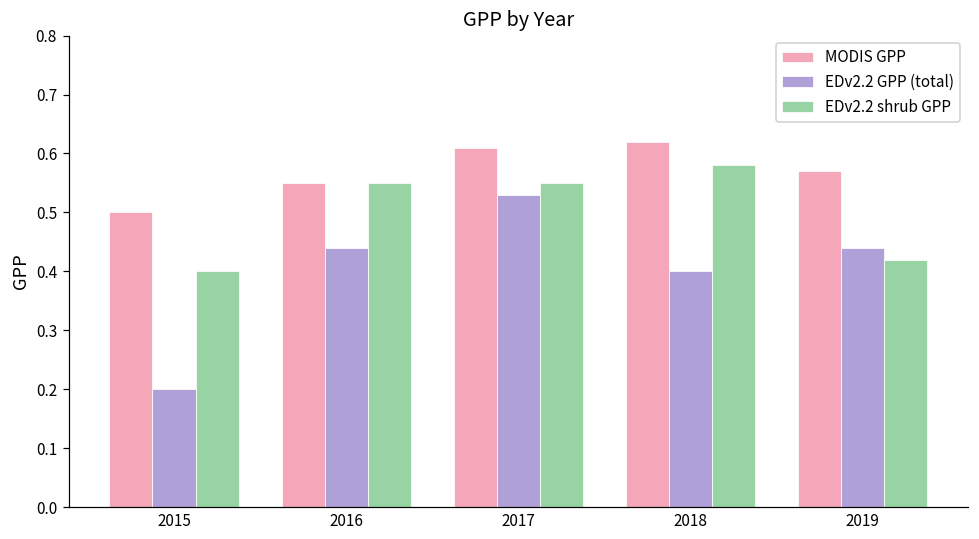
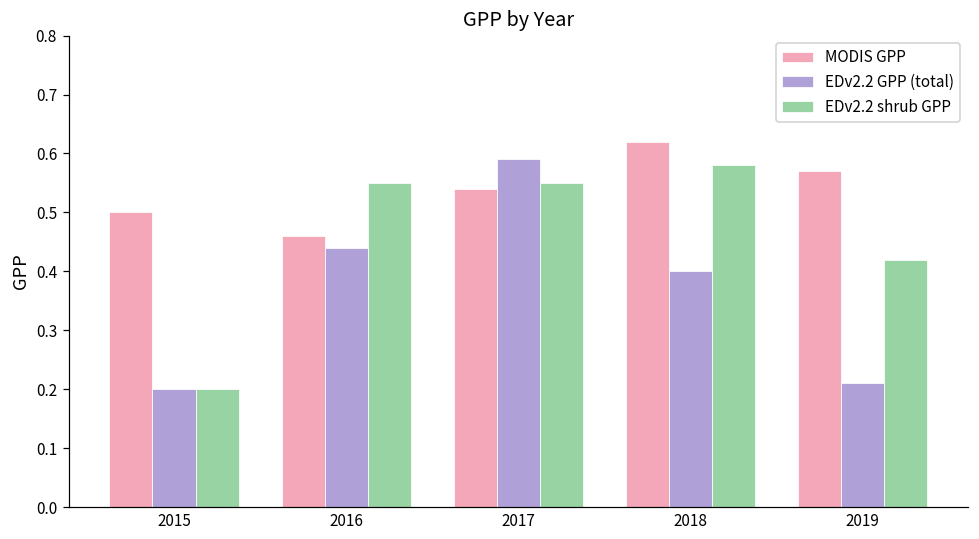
  {
    "MODIS GPP": {
      "2015": 0.50,
-     "2016": 0.55,
-     "2017": 0.61,
+     "2016": 0.46,
+     "2017": 0.54,
      "2018": 0.62,
      "2019": 0.57
    },
    "EDv2.2 GPP (total)": {
      "2015": 0.20,
      "2016": 0.44,
-     "2017": 0.53,
+     "2017": 0.59,
      "2018": 0.40,
-     "2019": 0.44
+     "2019": 0.21
    },
    "EDv2.2 shrub GPP": {
-     "2015": 0.4,
+     "2015": 0.2,
      "2016": 0.55,
      "2017": 0.55,
      "2018": 0.58,
      "2019": 0.42
    }
  }
